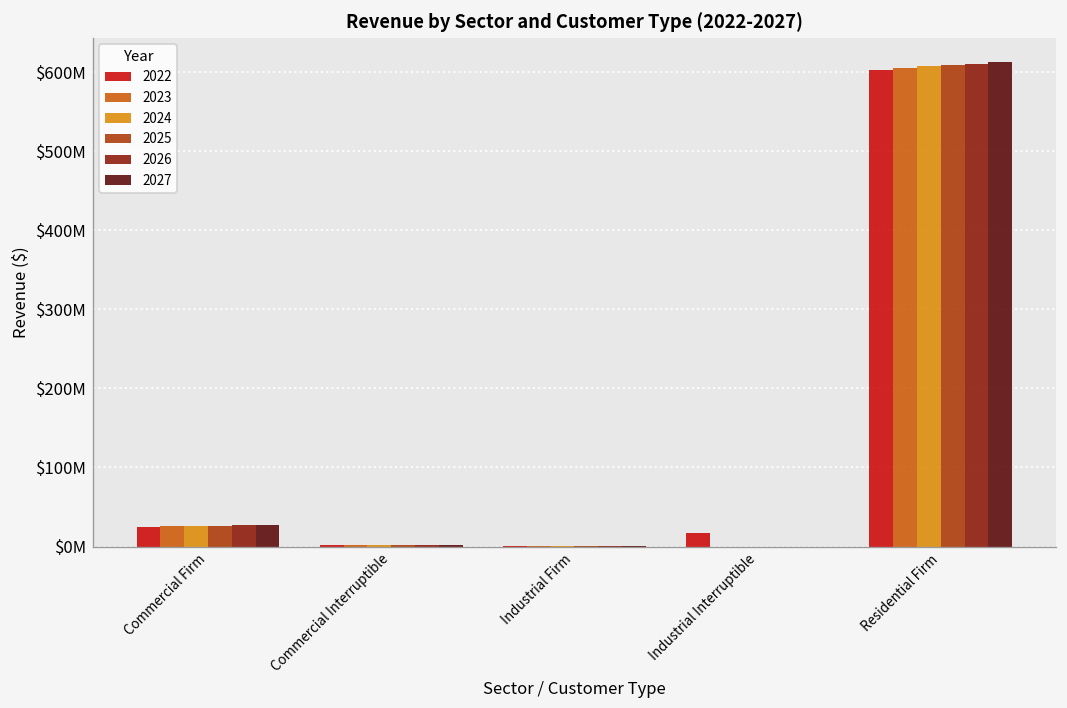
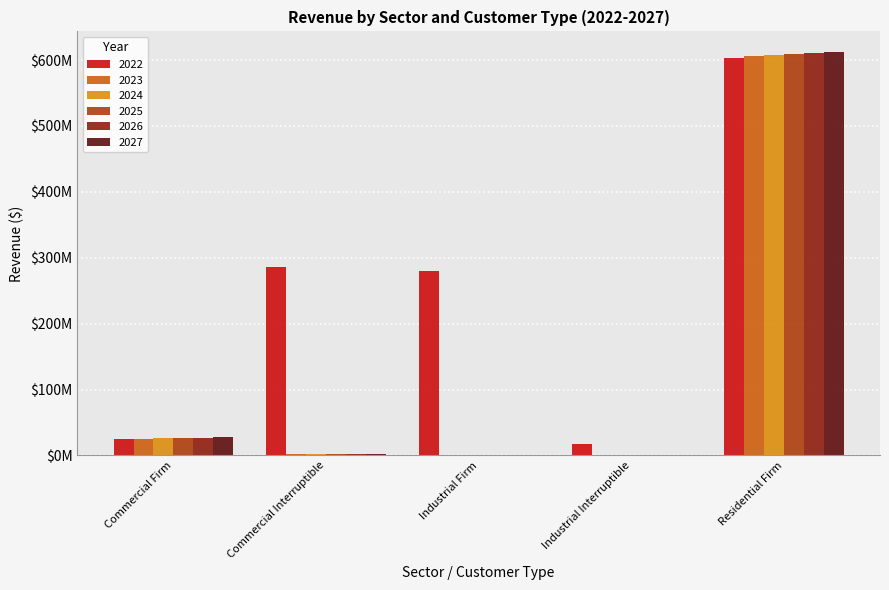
  {
    "2022": {
      "Commercial Firm": "$20000000",
-     "Commercial Interruptible": "$0",
-     "Industrial Firm": "$0",
+     "Commercial Interruptible": "$290000000",
+     "Industrial Firm": "$280000000",
      "Industrial Interruptible": "$20000000",
      "Residential Firm": "$600000000"
    }
  }
